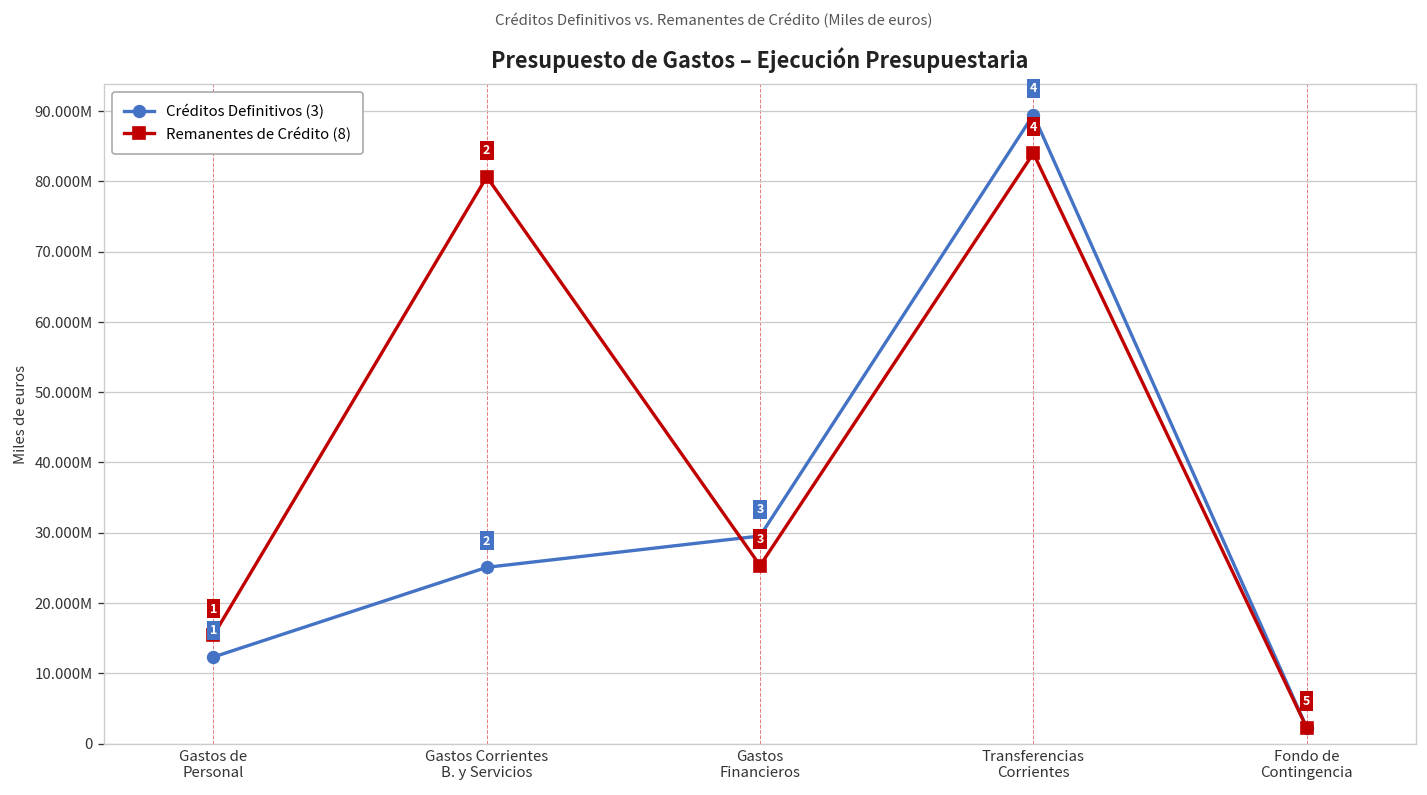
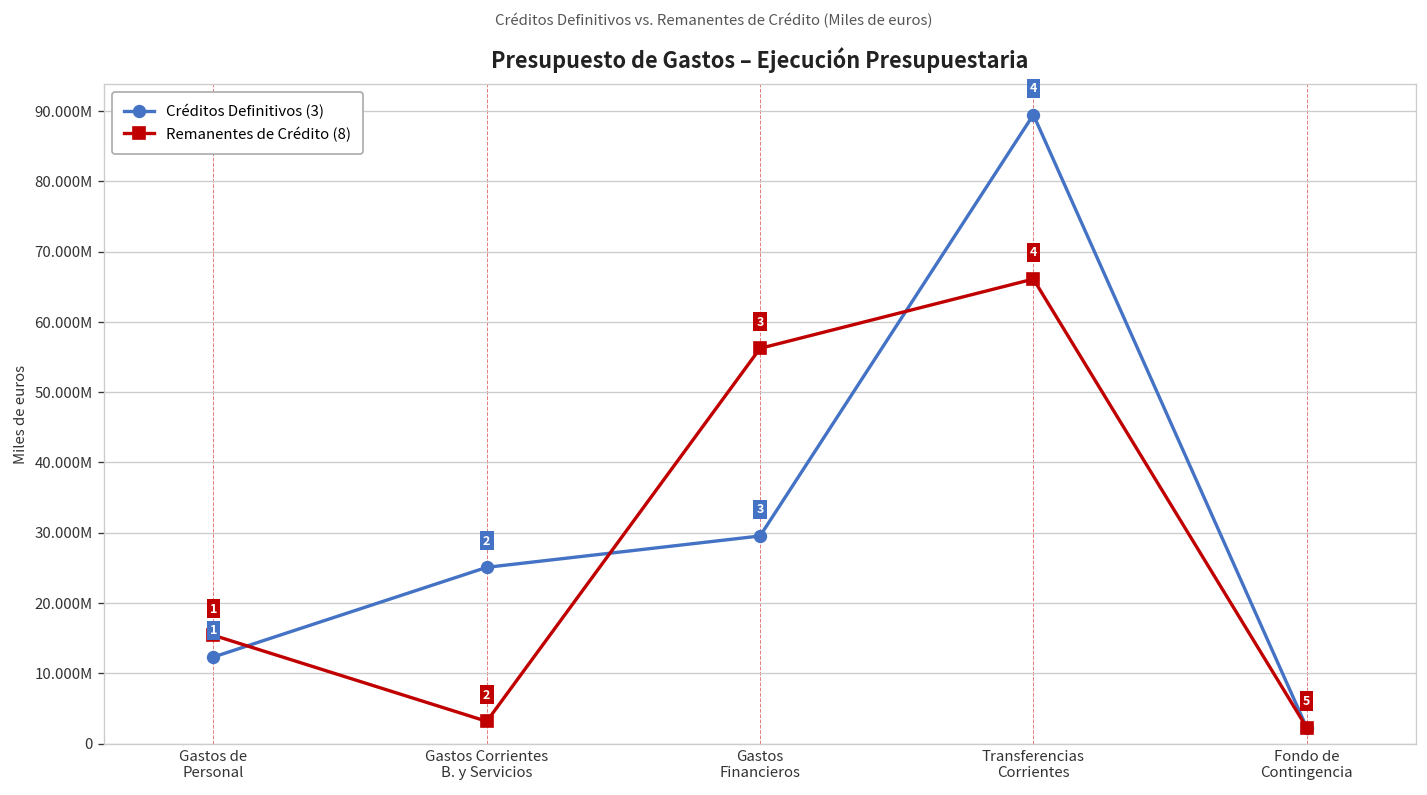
  {
    "Créditos Definitivos (3)": {
      "Gastos de Personal": 12000000
    },
    "Remanentes de Crédito (8)": {
-     "Gastos Corrientes B. y Servicios": 81000000,
-     "Gastos Financieros": 25000000,
-     "Transferencias Corrientes": 84000000
+     "Gastos Corrientes B. y Servicios": 3000000,
+     "Gastos Financieros": 56000000,
+     "Transferencias Corrientes": 66000000
    }
  }
